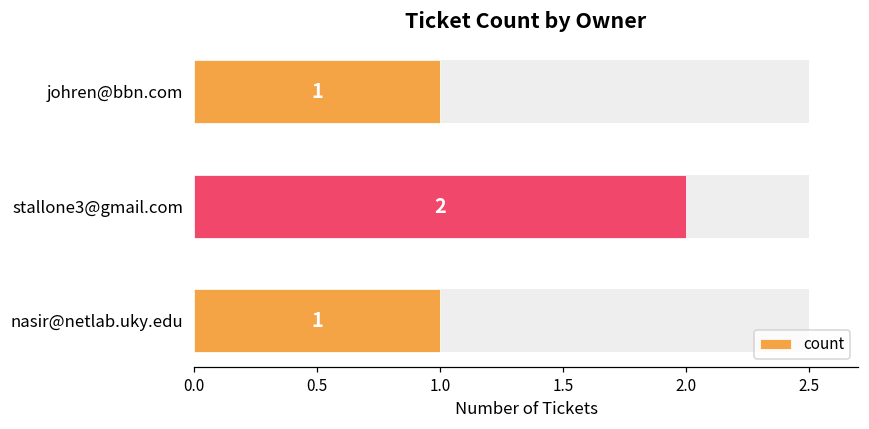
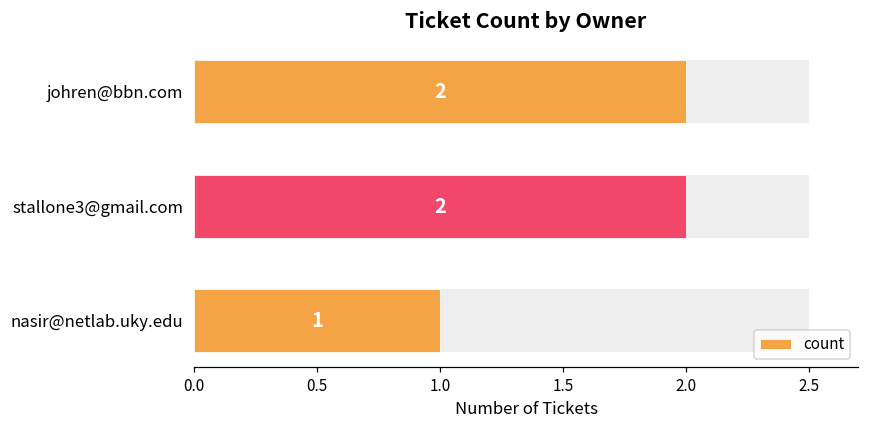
  {
    "count": {
-     "johren@bbn.com": 1
+     "johren@bbn.com": 2
    }
  }
